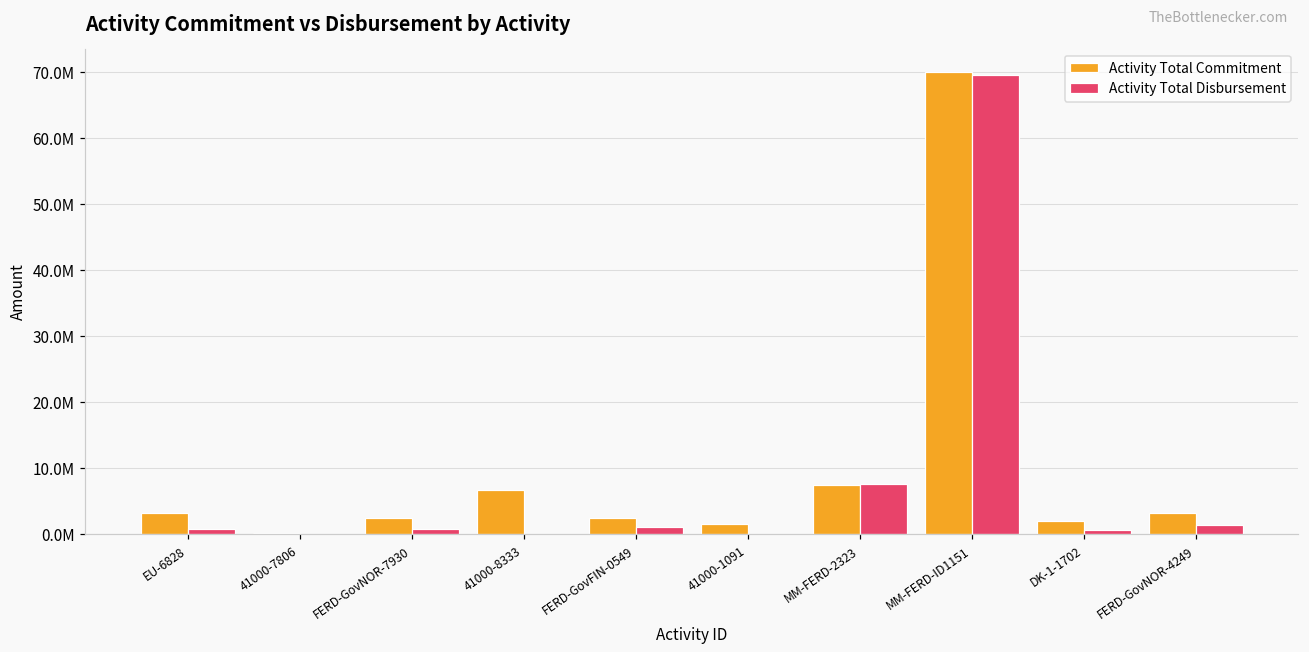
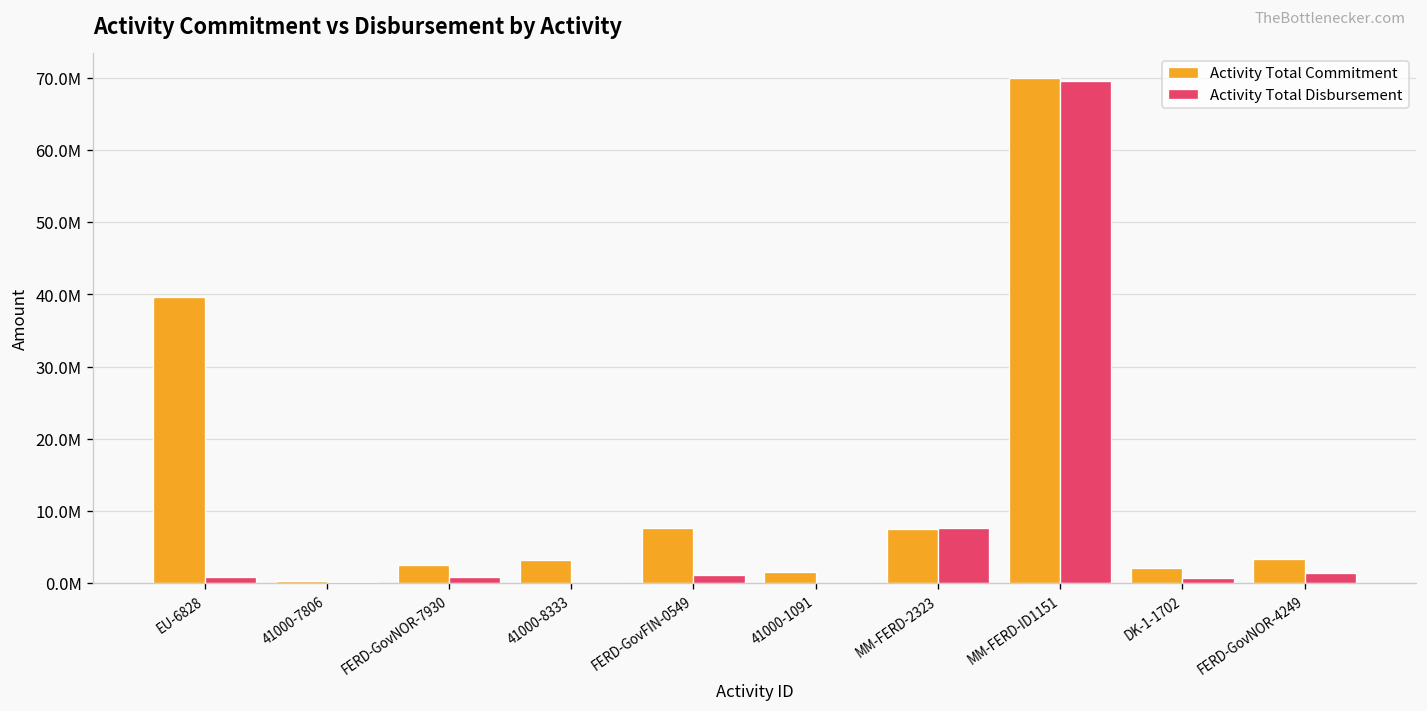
  {
    "Activity Total Commitment": {
-     "EU-6828": 3000000,
+     "EU-6828": 40000000,
      "FERD-GovNOR-7930": 2000000,
-     "41000-8333": 7000000,
-     "FERD-GovFIN-0549": 2000000,
+     "41000-8333": 3000000,
+     "FERD-GovFIN-0549": 8000000,
      "41000-1091": 2000000,
      "MM-FERD-2323": 7000000,
      "MM-FERD-ID1151": 70000000,
      "DK-1-1702": 2000000,
      "FERD-GovNOR-4249": 3000000
    },
    "Activity Total Disbursement": {
      "EU-6828": 1000000,
      "FERD-GovNOR-7930": 1000000,
      "41000-8333": 0,
      "FERD-GovFIN-0549": 1000000,
      "41000-1091": 0,
      "MM-FERD-2323": 8000000,
      "MM-FERD-ID1151": 70000000,
      "DK-1-1702": 1000000,
      "FERD-GovNOR-4249": 1000000
    }
  }
